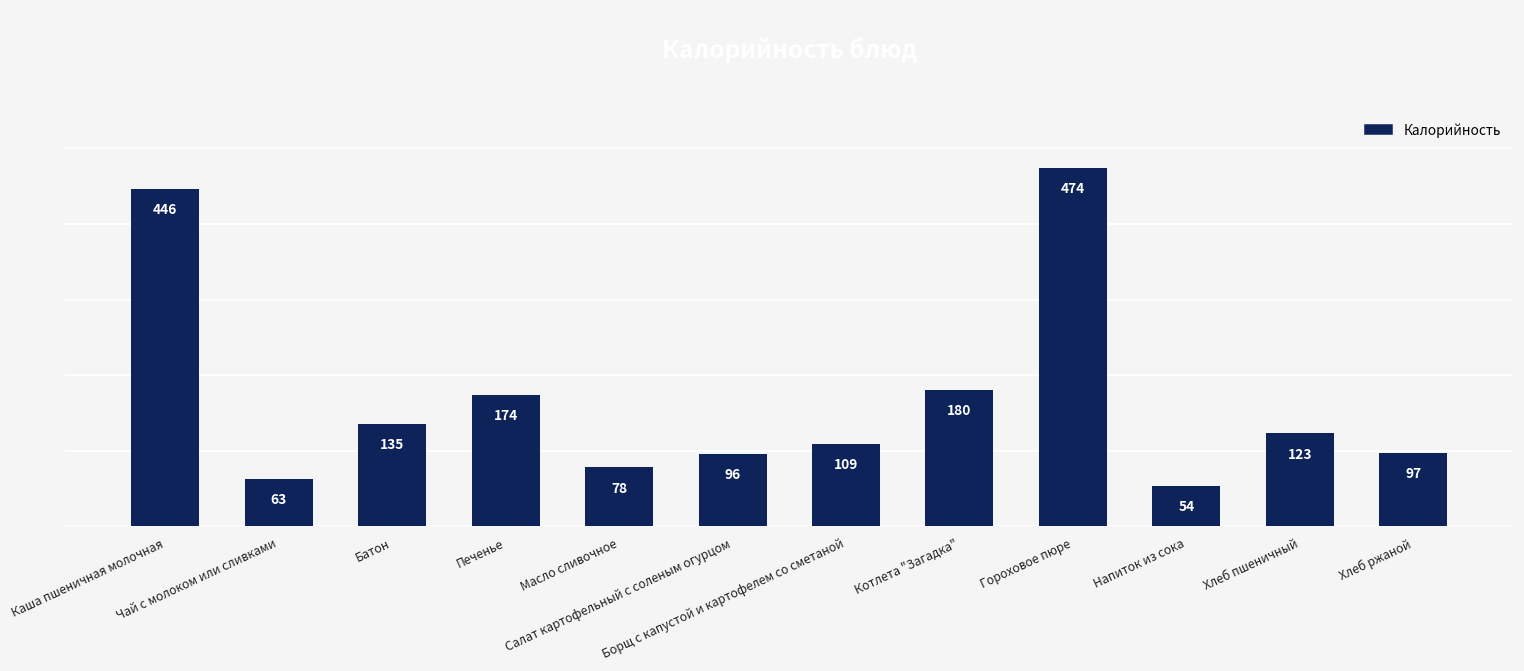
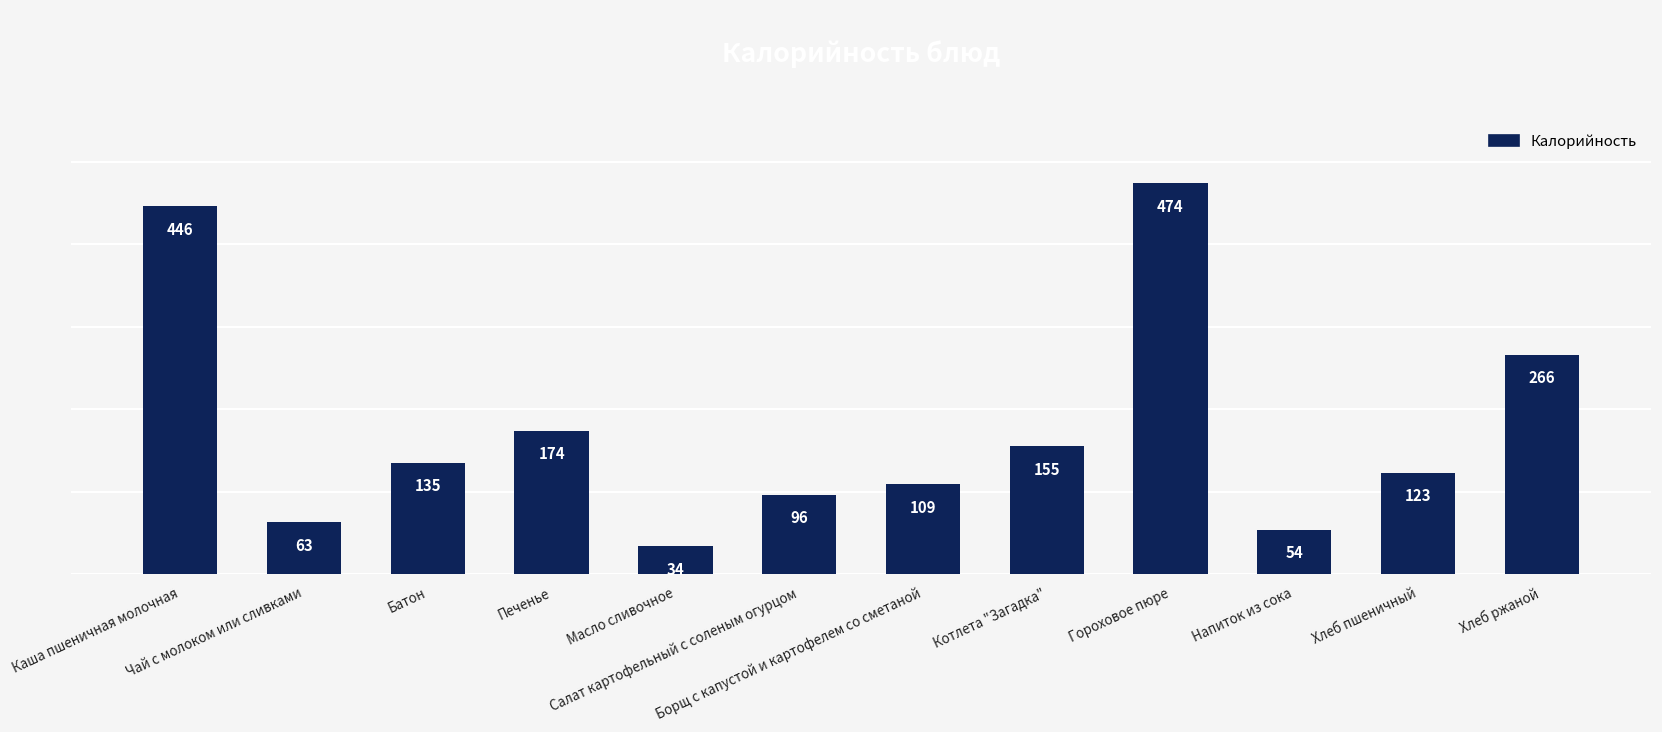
  {
    "Каша пшеничная молочная": 446,
    "Чай с молоком или сливками": 63,
    "Батон": 135,
    "Печенье": 174,
-   "Масло сливочное": 78,
+   "Масло сливочное": 34,
    "Салат картофельный с соленым огурцом": 96,
    "Борщ с капустой и картофелем со сметаной": 109,
-   "Котлета \"Загадка\"": 180,
+   "Котлета \"Загадка\"": 155,
    "Гороховое пюре": 474,
    "Напиток из сока": 54,
    "Хлеб пшеничный": 123,
-   "Хлеб ржаной": 97
+   "Хлеб ржаной": 266
  }
